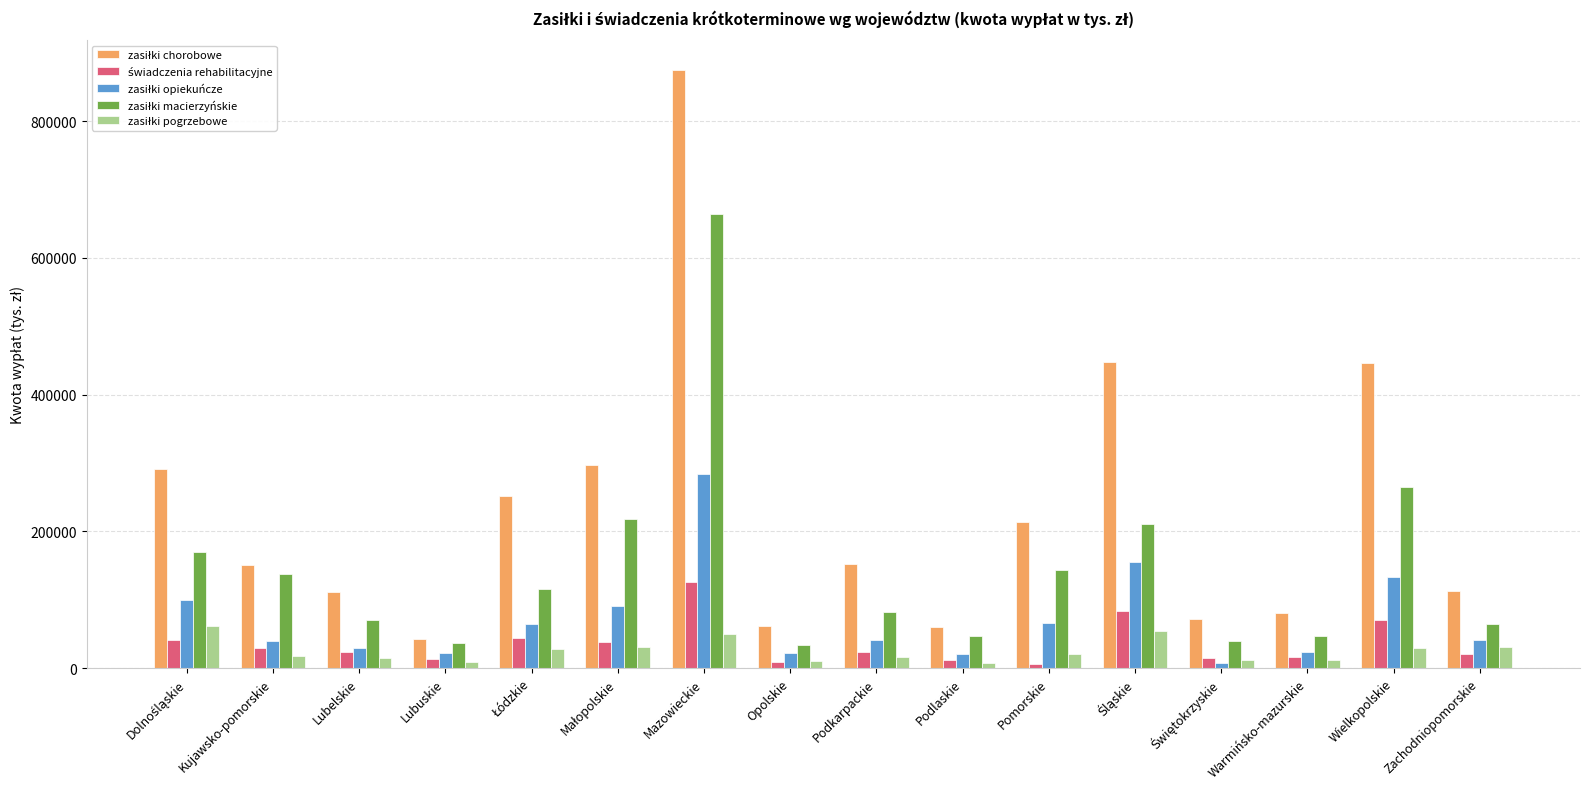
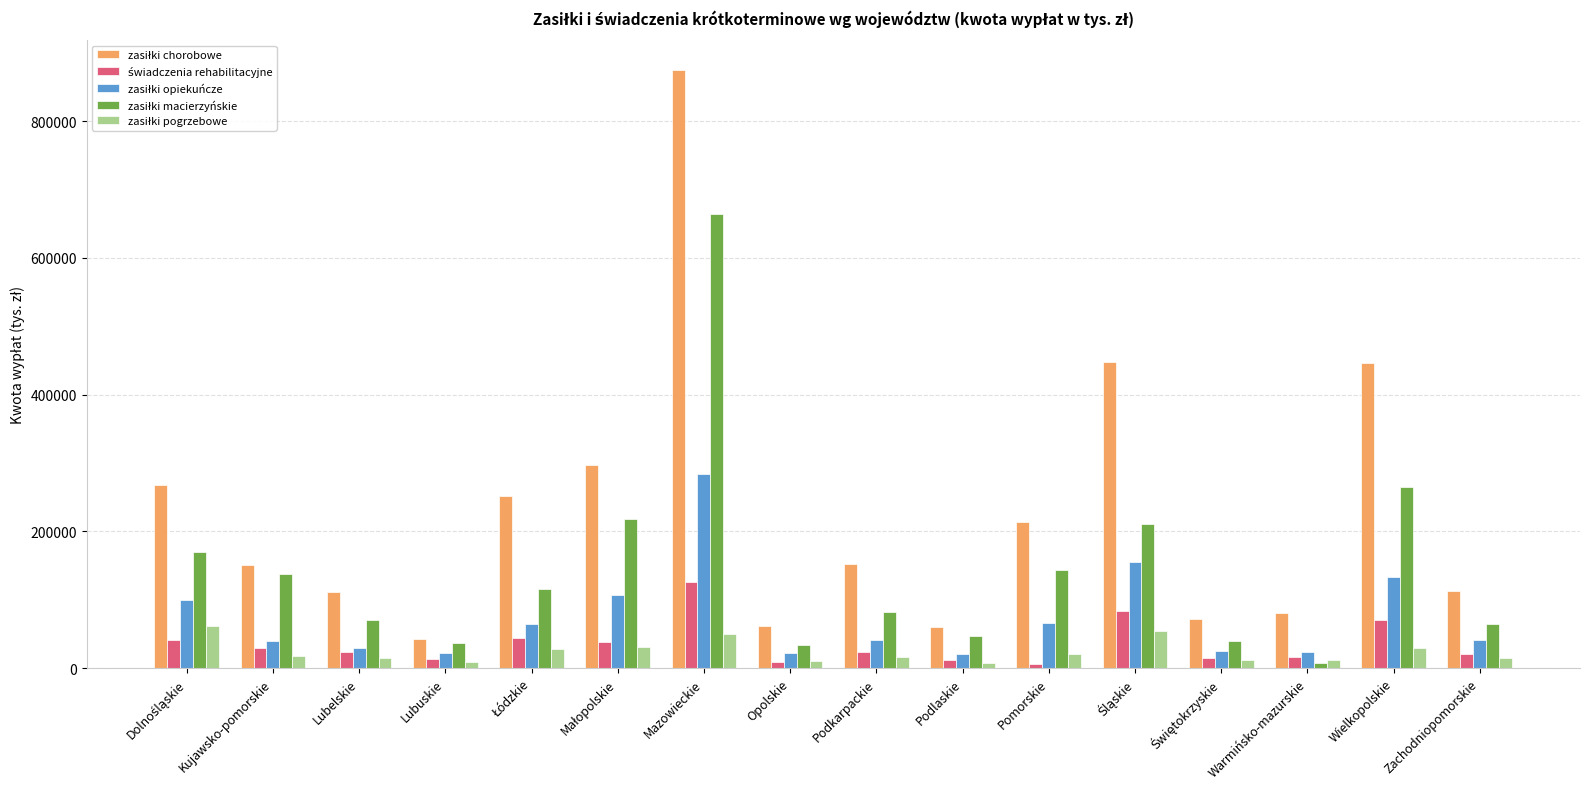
  {
    "zasiłki chorobowe": {
-     "Dolnośląskie": 290000,
+     "Dolnośląskie": 270000,
      "Kujawsko-pomorskie": 150000,
      "Lubelskie": 110000,
      "Lubuskie": 40000,
      "Łódzkie": 250000,
      "Małopolskie": 300000,
      "Mazowieckie": 870000,
      "Opolskie": 60000,
      "Podkarpackie": 150000,
      "Podlaskie": 60000,
      "Pomorskie": 210000,
      "Śląskie": 450000,
      "Świętokrzyskie": 70000,
      "Warmińsko-mazurskie": 80000,
      "Wielkopolskie": 450000,
      "Zachodniopomorskie": 110000
    },
    "świadczenia rehabilitacyjne": {
      "Dolnośląskie": 40000,
      "Kujawsko-pomorskie": 30000,
      "Lubelskie": 20000,
      "Lubuskie": 10000,
      "Łódzkie": 40000,
      "Małopolskie": 40000,
      "Mazowieckie": 130000,
      "Opolskie": 10000,
      "Podkarpackie": 20000,
      "Podlaskie": 10000,
      "Pomorskie": 10000,
      "Śląskie": 80000,
      "Świętokrzyskie": 10000,
      "Warmińsko-mazurskie": 20000,
      "Wielkopolskie": 70000,
      "Zachodniopomorskie": 20000
    },
    "zasiłki opiekuńcze": {
      "Dolnośląskie": 100000,
      "Kujawsko-pomorskie": 40000,
      "Lubelskie": 30000,
      "Lubuskie": 20000,
      "Łódzkie": 60000,
-     "Małopolskie": 90000,
+     "Małopolskie": 110000,
      "Mazowieckie": 280000,
      "Opolskie": 20000,
      "Podkarpackie": 40000,
      "Podlaskie": 20000,
      "Pomorskie": 70000,
      "Śląskie": 160000,
-     "Świętokrzyskie": 10000,
+     "Świętokrzyskie": 30000,
      "Warmińsko-mazurskie": 20000,
      "Wielkopolskie": 130000,
      "Zachodniopomorskie": 40000
    },
    "zasiłki macierzyńskie": {
      "Dolnośląskie": 170000,
      "Kujawsko-pomorskie": 140000,
      "Lubelskie": 70000,
      "Lubuskie": 40000,
      "Łódzkie": 120000,
      "Małopolskie": 220000,
      "Mazowieckie": 660000,
      "Opolskie": 30000,
      "Podkarpackie": 80000,
      "Podlaskie": 50000,
      "Pomorskie": 140000,
      "Śląskie": 210000,
      "Świętokrzyskie": 40000,
-     "Warmińsko-mazurskie": 50000,
+     "Warmińsko-mazurskie": 10000,
      "Wielkopolskie": 260000,
      "Zachodniopomorskie": 60000
    },
    "zasiłki pogrzebowe": {
      "Dolnośląskie": 60000,
      "Kujawsko-pomorskie": 20000,
      "Lubelskie": 20000,
      "Lubuskie": 10000,
      "Łódzkie": 30000,
      "Małopolskie": 30000,
      "Mazowieckie": 50000,
      "Opolskie": 10000,
      "Podkarpackie": 20000,
      "Podlaskie": 10000,
      "Pomorskie": 20000,
      "Śląskie": 50000,
      "Świętokrzyskie": 10000,
      "Warmińsko-mazurskie": 10000,
      "Wielkopolskie": 30000,
-     "Zachodniopomorskie": 30000
+     "Zachodniopomorskie": 20000
    }
  }
